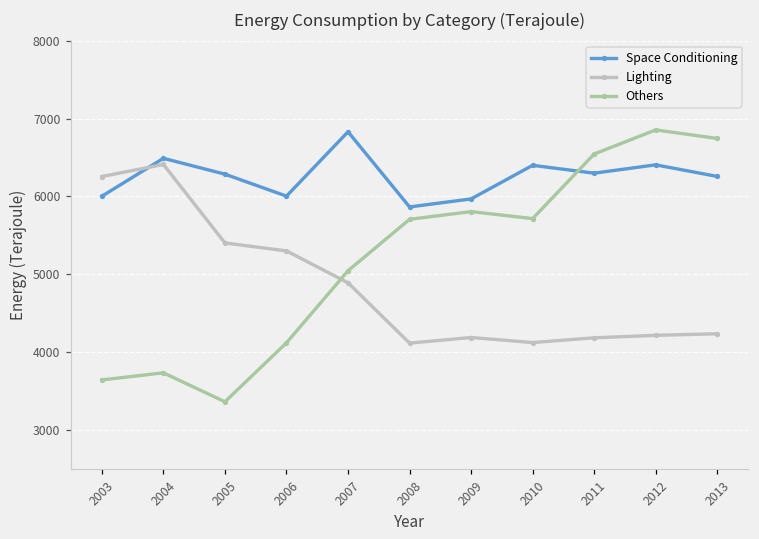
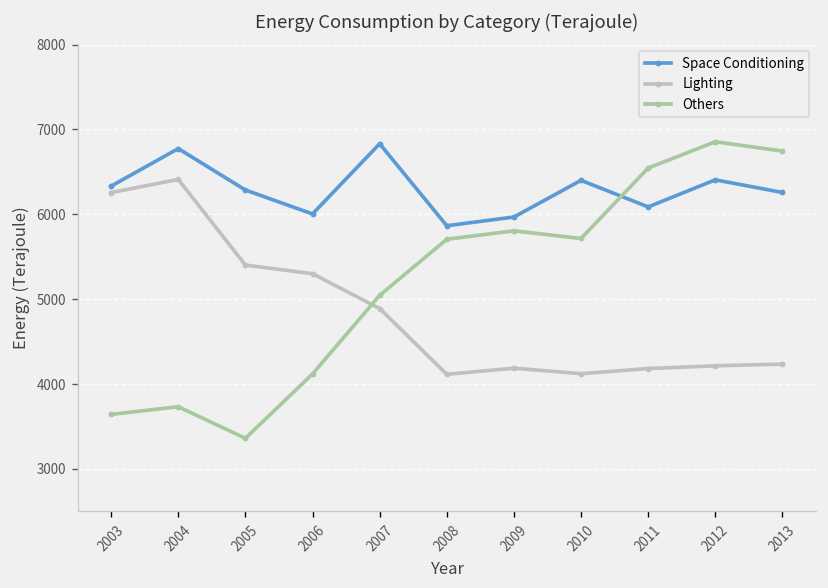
  {
    "Space Conditioning": {
-     "2003": 6000,
-     "2004": 6500,
+     "2003": 6300,
+     "2004": 6800,
      "2005": 6300,
      "2006": 6000,
      "2007": 6800,
      "2008": 5900,
      "2009": 6000,
      "2010": 6400,
-     "2011": 6300,
+     "2011": 6100,
      "2012": 6400,
      "2013": 6300
    }
  }
